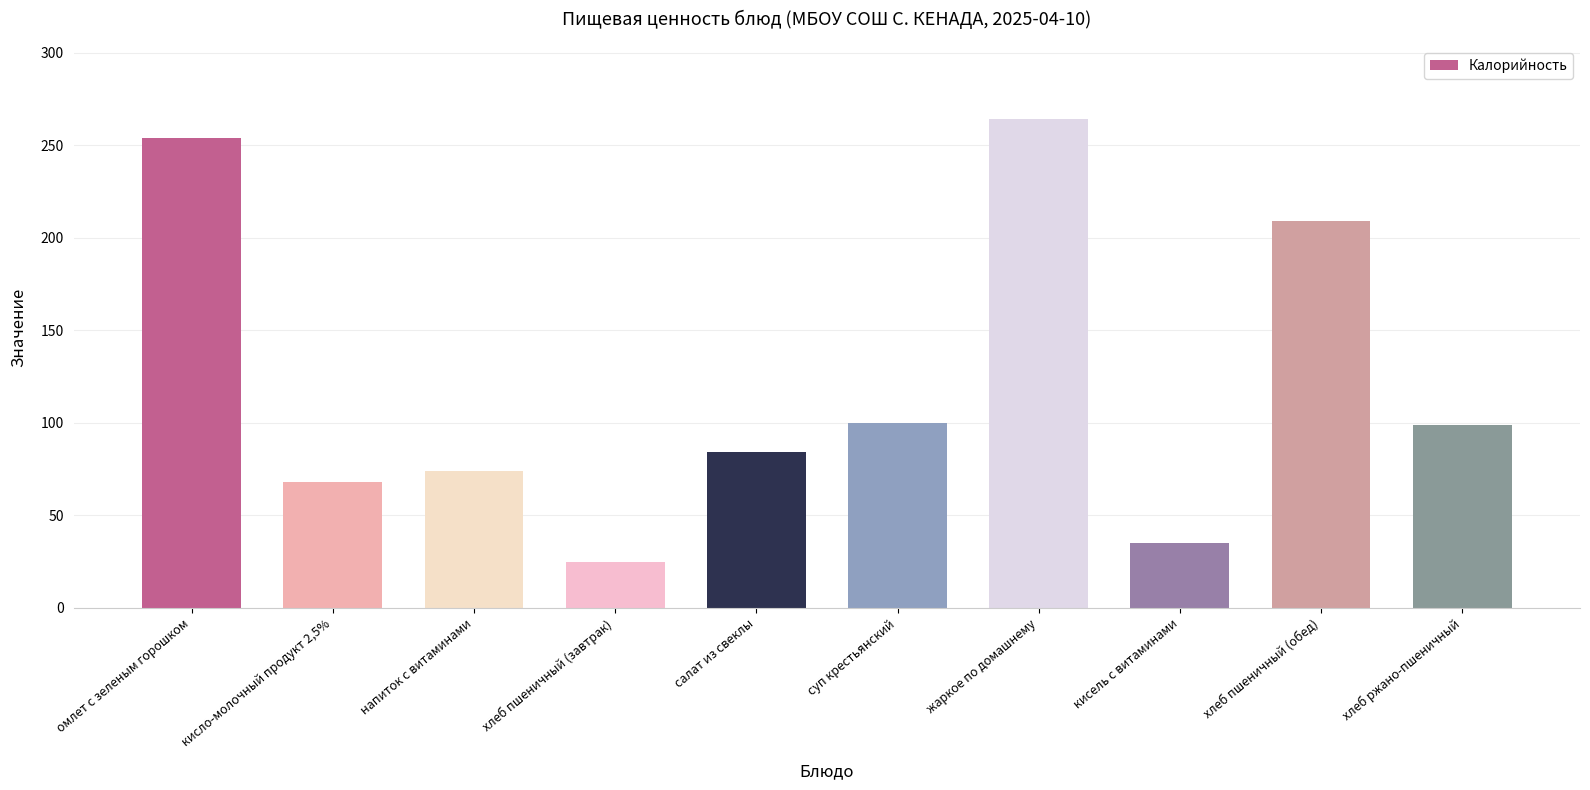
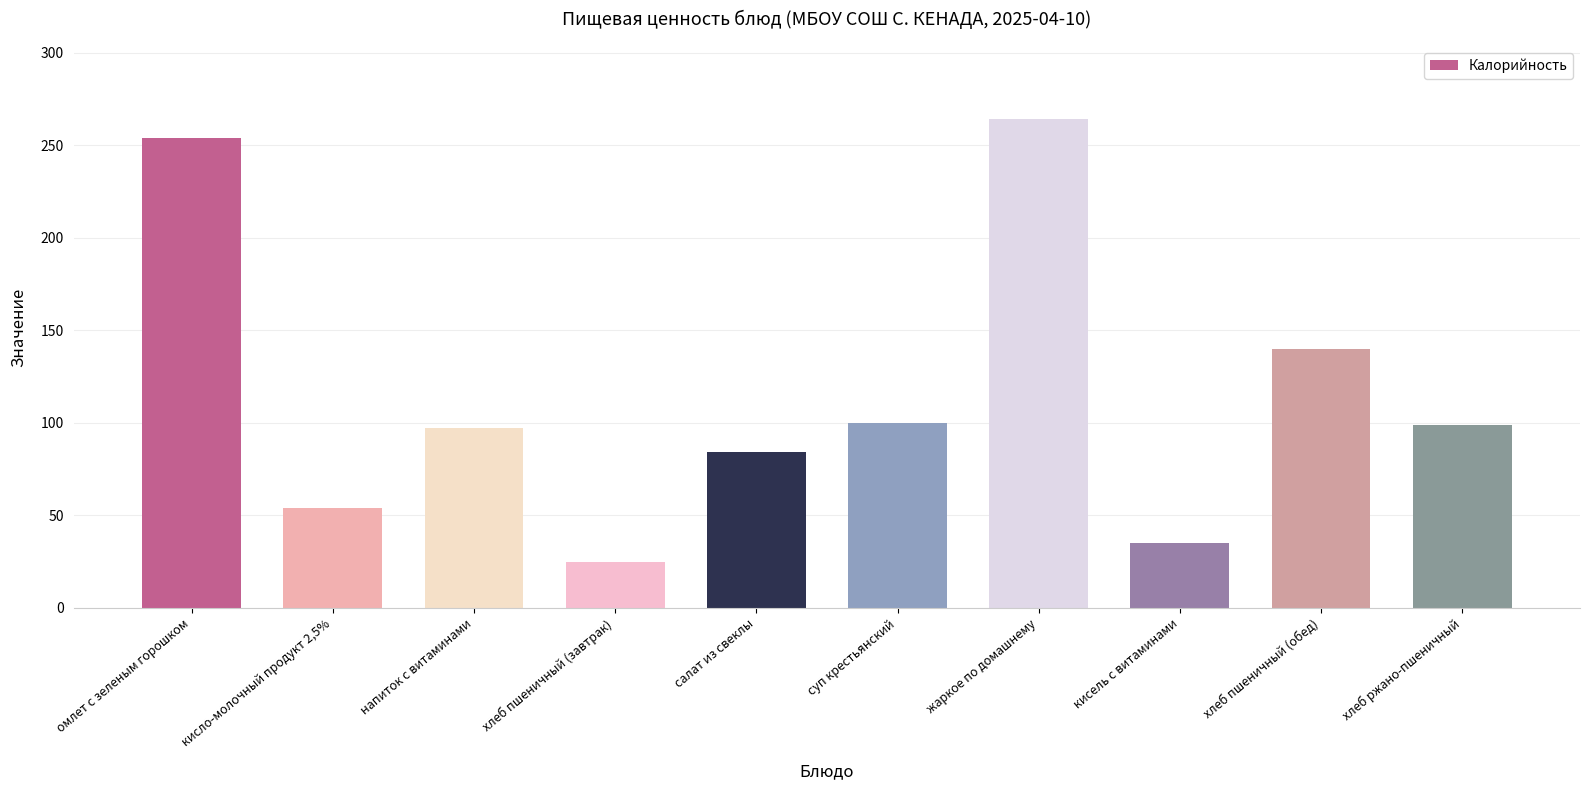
  {
    "омлет с зеленым горошком": 254,
-   "кисло-молочный продукт 2,5%": 68,
-   "напиток с витаминами": 74,
+   "кисло-молочный продукт 2,5%": 54,
+   "напиток с витаминами": 97,
    "хлеб пшеничный (завтрак)": 25,
    "салат из свеклы": 84,
    "суп крестьянский": 100,
    "жаркое по домашнему": 264,
    "кисель с витаминами": 35,
-   "хлеб пшеничный (обед)": 209,
+   "хлеб пшеничный (обед)": 140,
    "хлеб ржано-пшеничный": 99
  }
